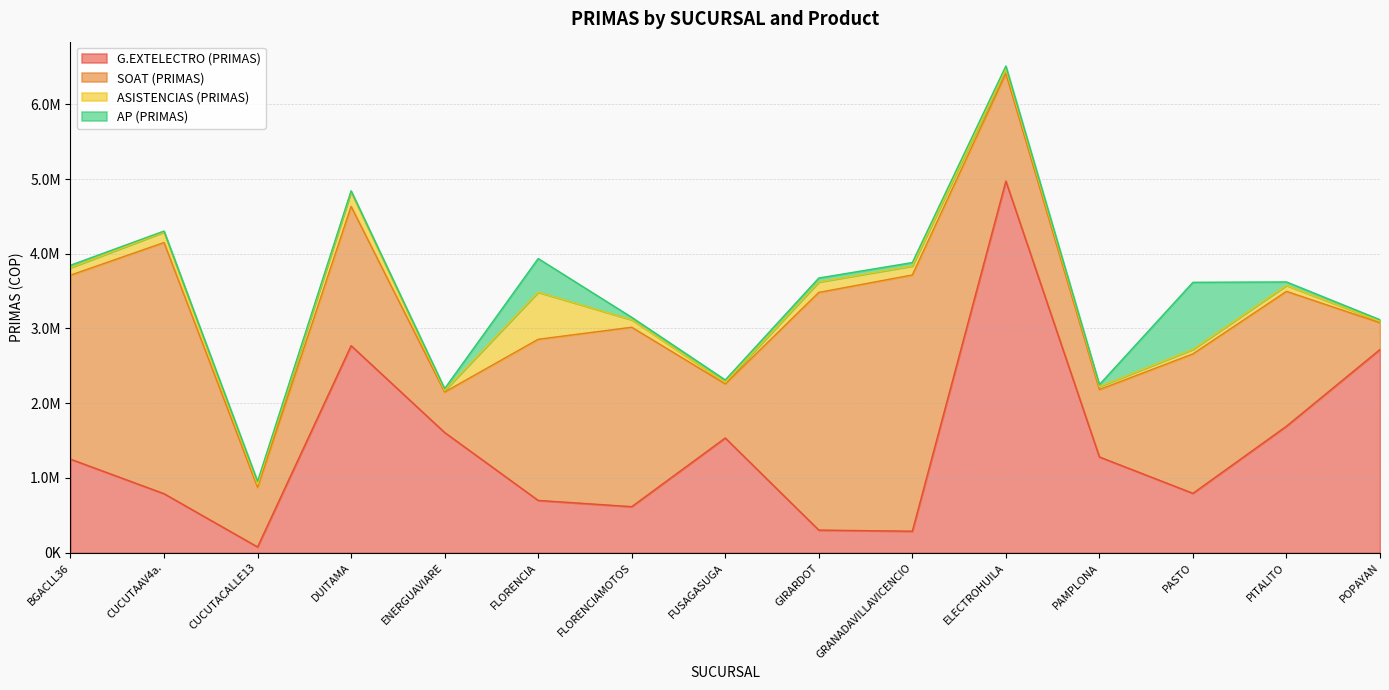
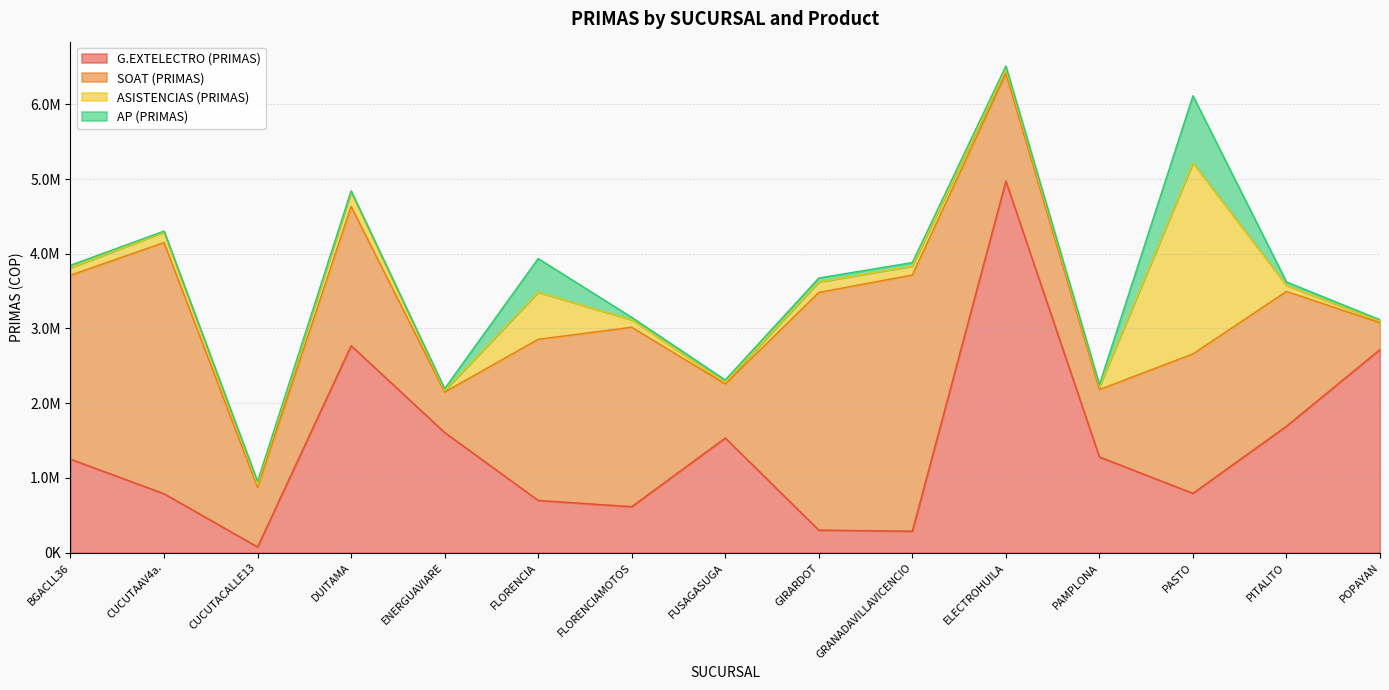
  {
    "ASISTENCIAS (PRIMAS)": {
      "CUCUTACALLE13": 0,
      "FLORENCIA": 600000,
      "GIRARDOT": 100000,
      "GRANADAVILLAVICENCIO": 100000,
      "ELECTROHUILA": 100000,
-     "PASTO": 100000,
+     "PASTO": 2600000,
      "PITALITO": 100000
    },
    "AP (PRIMAS)": {
      "CUCUTACALLE13": 0,
      "FLORENCIA": 500000,
      "GIRARDOT": 100000,
      "GRANADAVILLAVICENCIO": 0,
      "ELECTROHUILA": 0,
      "PASTO": 900000,
      "PITALITO": 0
    }
  }
